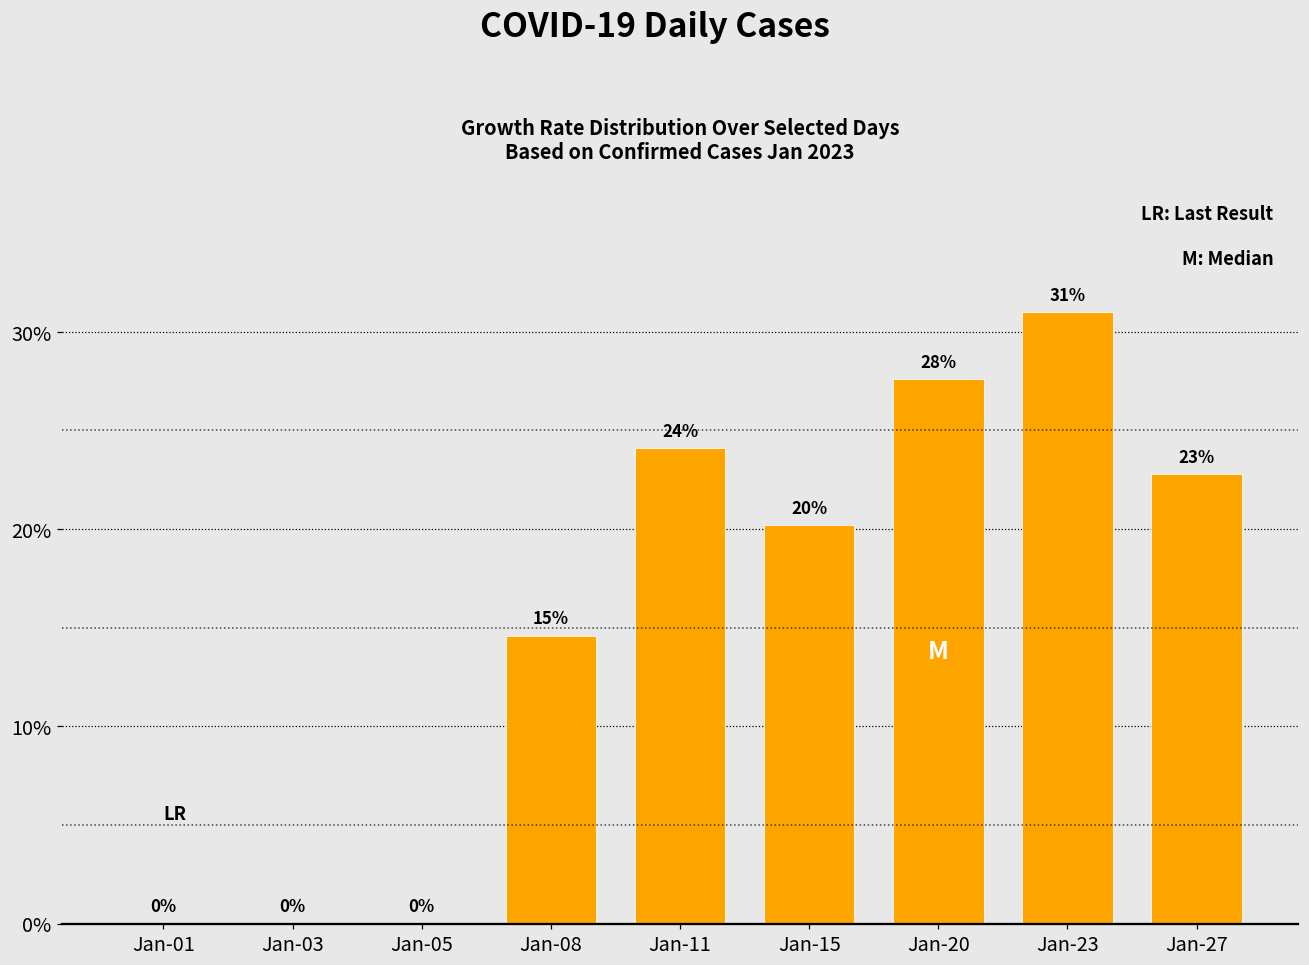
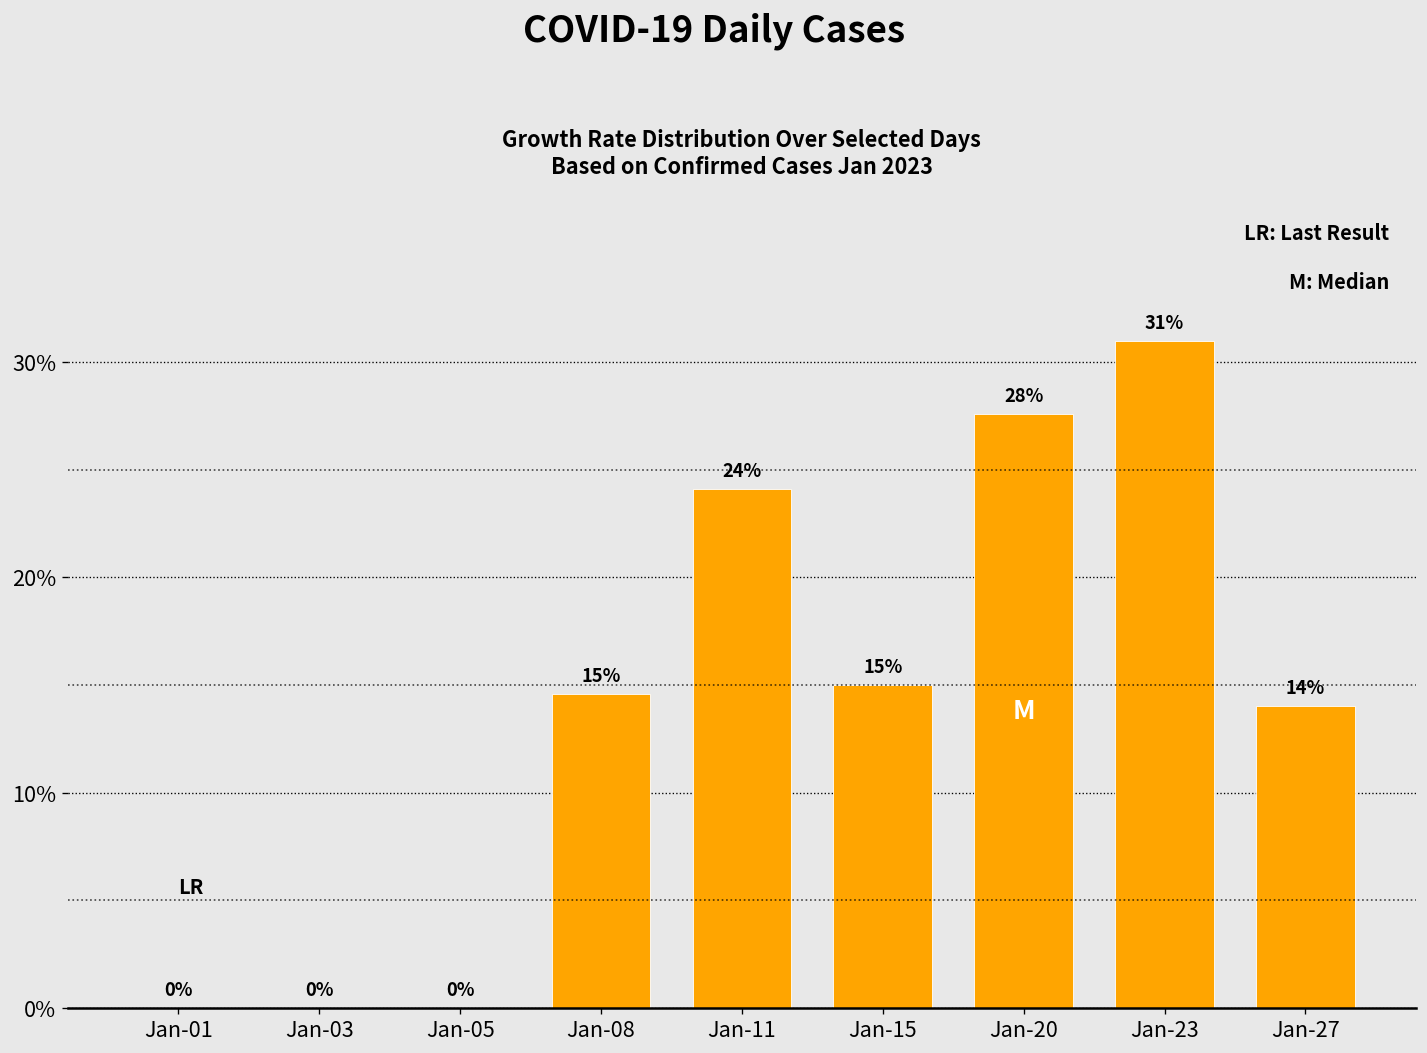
  {
    "Jan-01": "0%",
    "Jan-03": "0%",
    "Jan-05": "0%",
    "Jan-08": "15%",
    "Jan-11": "24%",
-   "Jan-15": "20%",
+   "Jan-15": "15%",
    "Jan-20": "28%",
    "Jan-23": "31%",
-   "Jan-27": "23%"
+   "Jan-27": "14%"
  }
